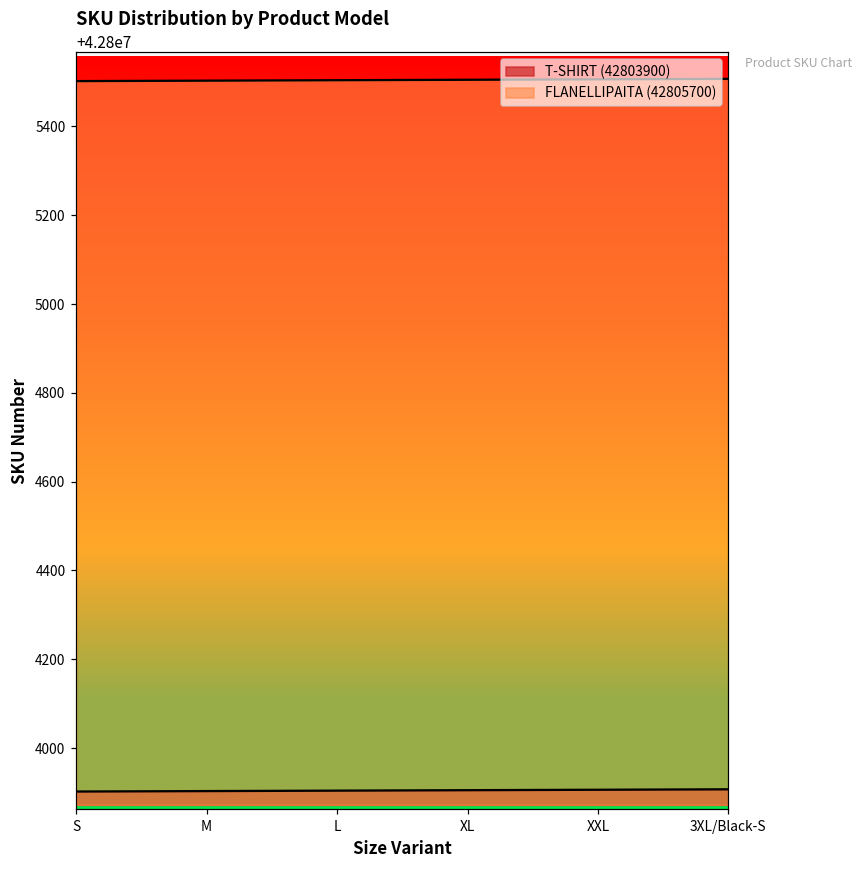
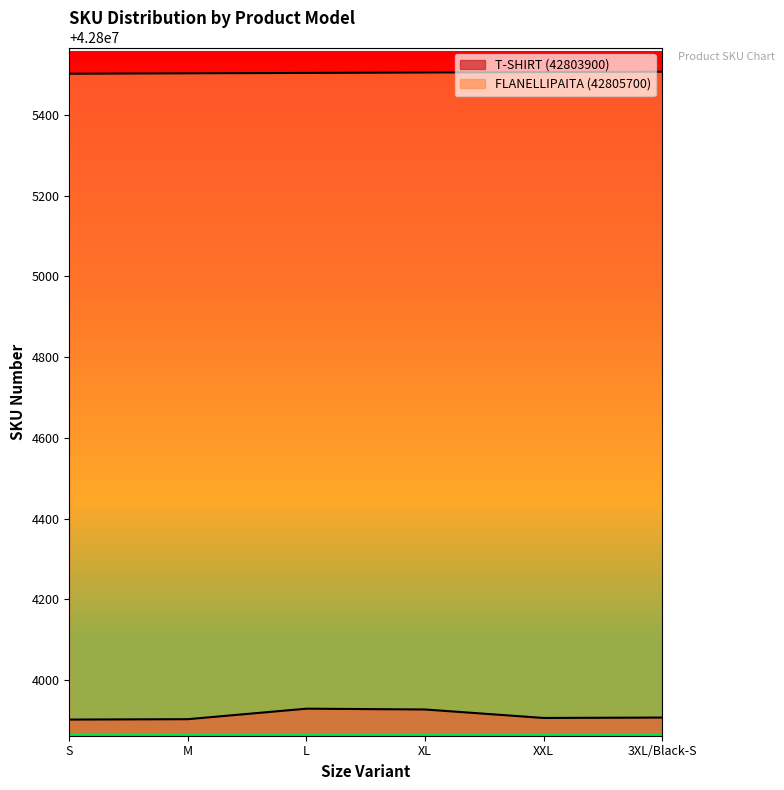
  {
    "T-SHIRT (42803900)": {
      "S": 42803900,
      "M": 42803900,
-     "L": 42803900,
-     "XL": 42803910,
+     "L": 42803930,
+     "XL": 42803930,
      "XXL": 42803910,
      "3XL/Black-S": 42803910
    },
    "FLANELLIPAITA (42805700)": {
      "S": 42805500,
      "M": 42805500,
      "L": 42805500,
      "XL": 42805510,
      "3XL/Black-S": 42805510
    }
  }
